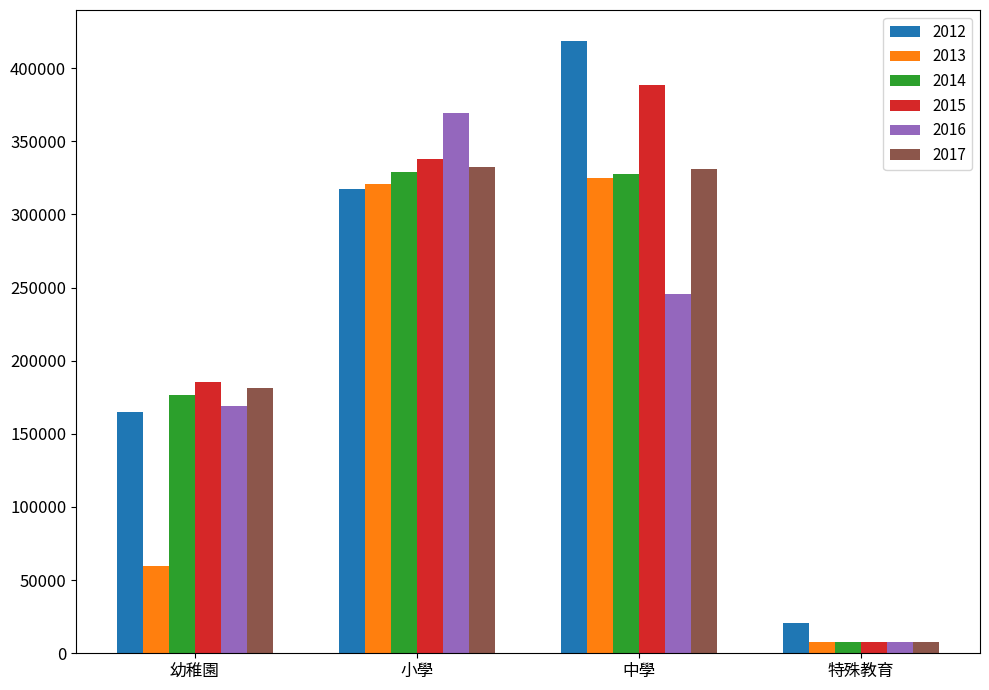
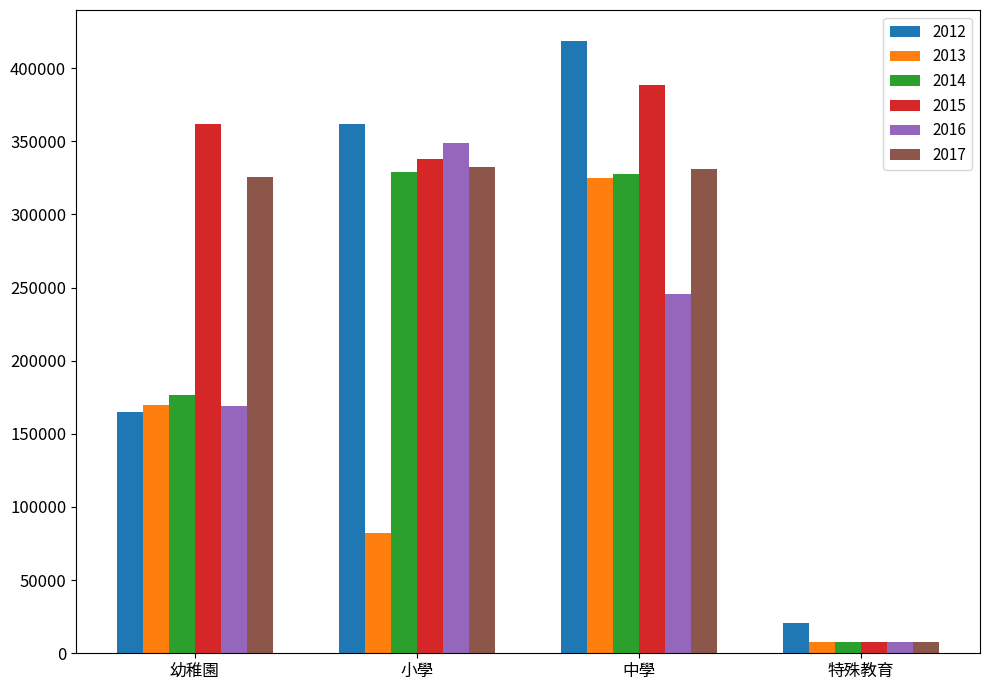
  {
    "2012": {
      "幼稚園": 165000,
-     "小學": 317000,
+     "小學": 362000,
      "中學": 419000,
      "特殊教育": 20000
    },
    "2013": {
-     "幼稚園": 59000,
-     "小學": 321000,
+     "幼稚園": 170000,
+     "小學": 82000,
      "中學": 325000,
      "特殊教育": 8000
    },
    "2014": {
      "幼稚園": 176000,
      "小學": 329000,
      "中學": 327000,
      "特殊教育": 8000
    },
    "2015": {
-     "幼稚園": 185000,
+     "幼稚園": 362000,
      "小學": 338000,
      "中學": 388000,
      "特殊教育": 8000
    },
    "2016": {
      "幼稚園": 169000,
-     "小學": 370000,
+     "小學": 349000,
      "中學": 246000,
      "特殊教育": 8000
    },
    "2017": {
-     "幼稚園": 181000,
+     "幼稚園": 325000,
      "小學": 332000,
      "中學": 331000,
      "特殊教育": 8000
    }
  }
